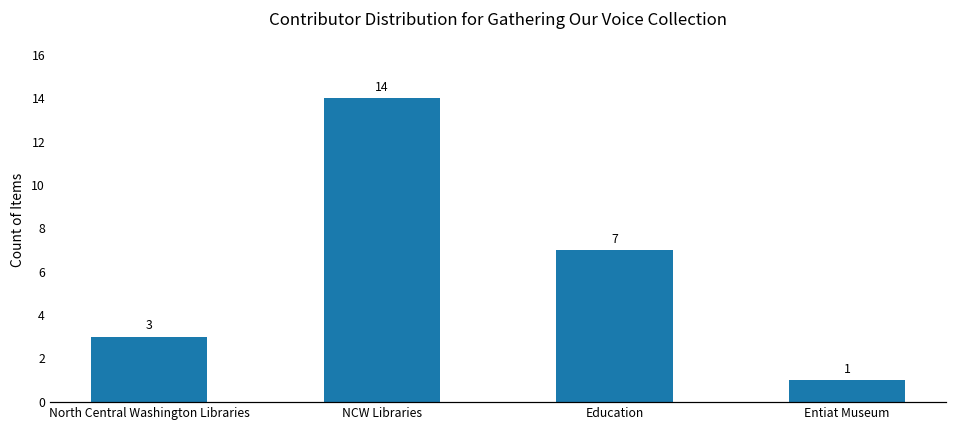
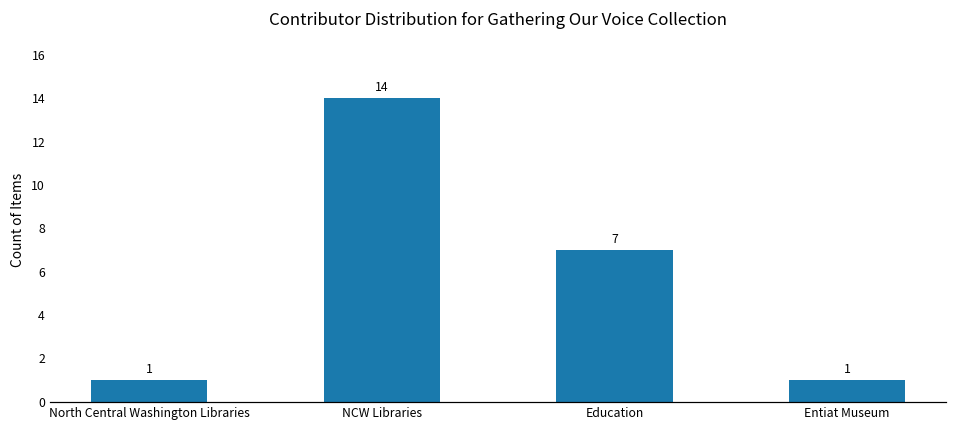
  {
-   "North Central Washington Libraries": 3,
+   "North Central Washington Libraries": 1,
    "NCW Libraries": 14,
    "Education": 7,
    "Entiat Museum": 1
  }
